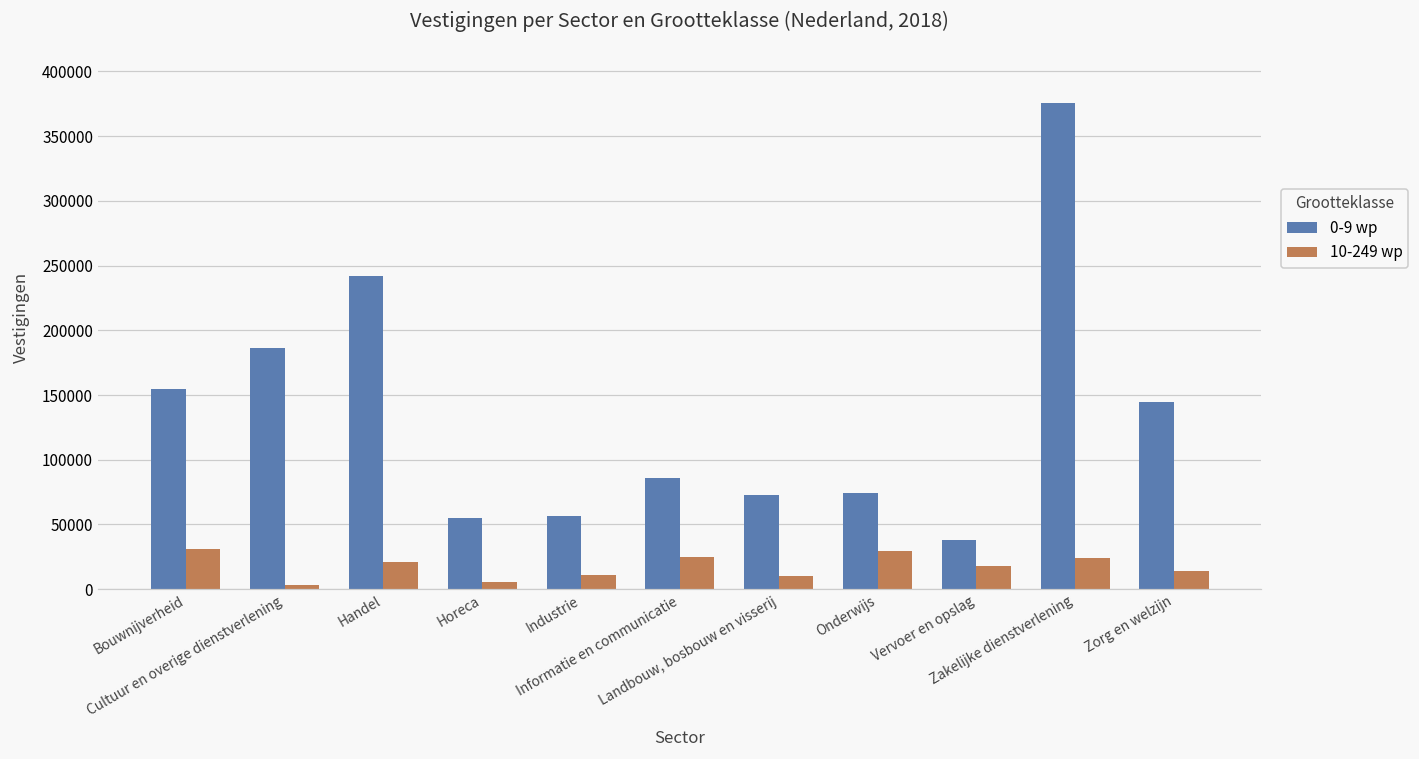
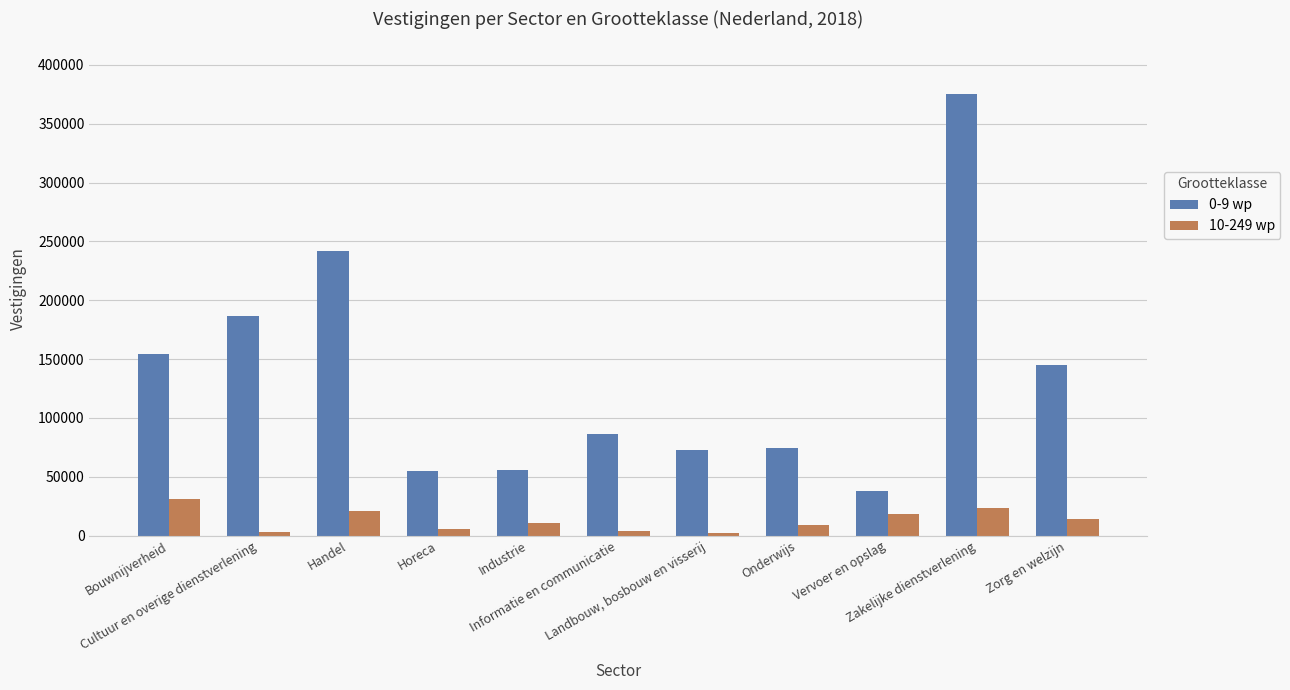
  {
    "0-9 wp": {
      "Bouwnijverheid": 154000,
      "Cultuur en overige dienstverlening": 186000,
      "Handel": 242000,
      "Horeca": 55000,
      "Industrie": 56000,
      "Informatie en communicatie": 86000,
      "Landbouw, bosbouw en visserij": 73000,
      "Onderwijs": 75000,
      "Vervoer en opslag": 38000,
      "Zakelijke dienstverlening": 376000,
      "Zorg en welzijn": 145000
    },
    "10-249 wp": {
      "Bouwnijverheid": 31000,
      "Cultuur en overige dienstverlening": 3000,
      "Handel": 21000,
      "Horeca": 6000,
      "Industrie": 11000,
-     "Informatie en communicatie": 25000,
-     "Landbouw, bosbouw en visserij": 10000,
-     "Onderwijs": 30000,
+     "Informatie en communicatie": 4000,
+     "Landbouw, bosbouw en visserij": 2000,
+     "Onderwijs": 9000,
      "Vervoer en opslag": 18000,
      "Zakelijke dienstverlening": 24000,
      "Zorg en welzijn": 14000
    }
  }
